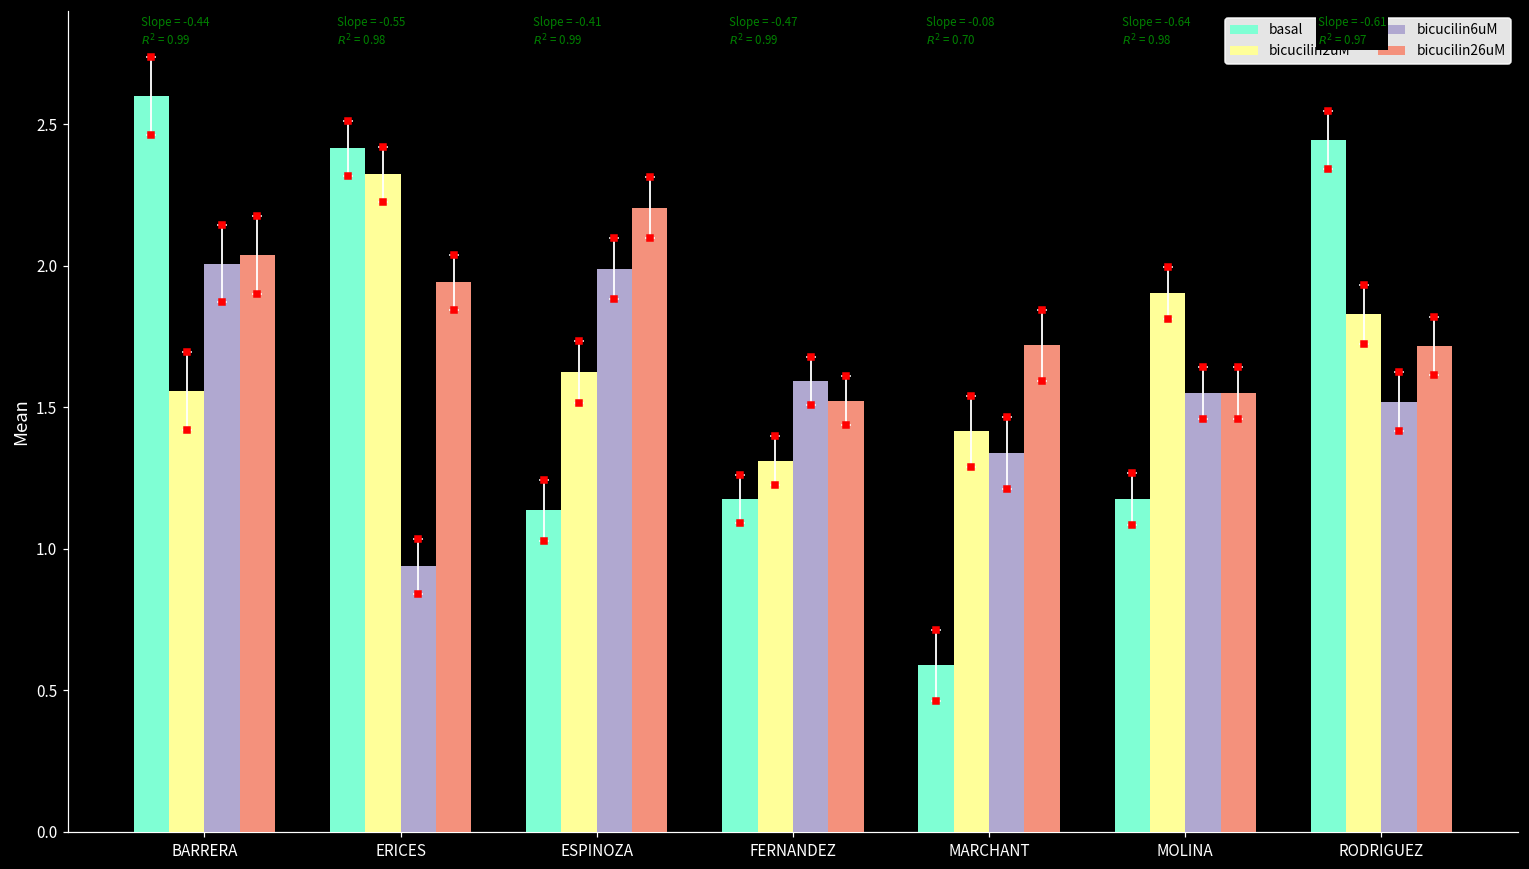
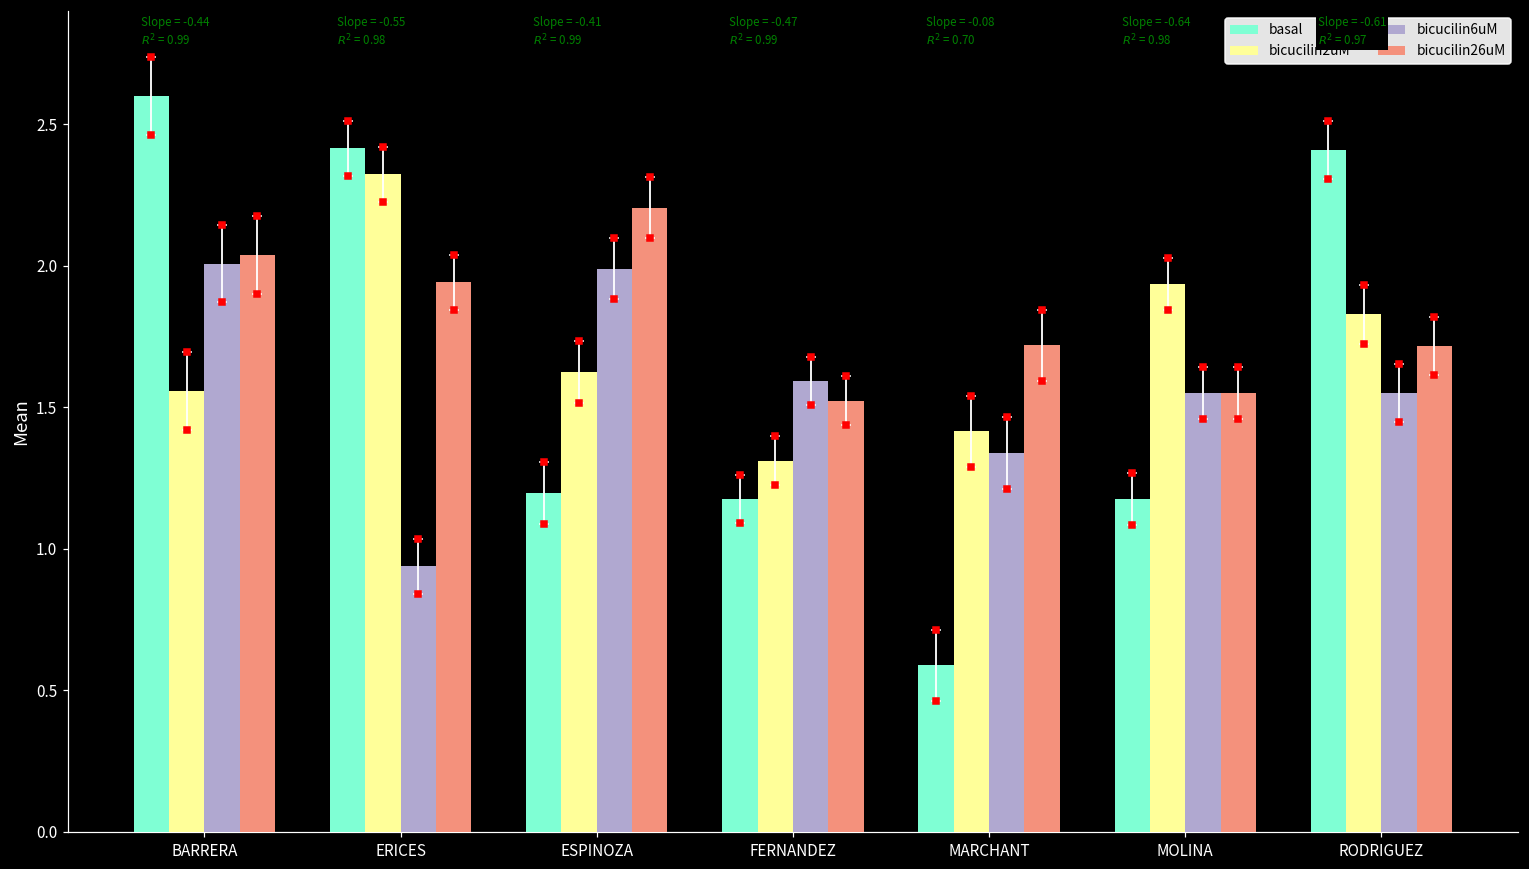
  {
    "basal": {
      "BARRERA": 2.60,
      "ERICES": 2.42,
-     "ESPINOZA": 1.14,
+     "ESPINOZA": 1.20,
      "FERNANDEZ": 1.18,
      "MARCHANT": 0.59,
      "MOLINA": 1.18,
-     "RODRIGUEZ": 2.44
+     "RODRIGUEZ": 2.41
    },
    "bicucilin2uM": {
      "BARRERA": 1.56,
      "ERICES": 2.32,
      "ESPINOZA": 1.63,
      "FERNANDEZ": 1.31,
      "MARCHANT": 1.42,
-     "MOLINA": 1.90,
+     "MOLINA": 1.94,
      "RODRIGUEZ": 1.83
    },
    "bicucilin6uM": {
      "BARRERA": 2.01,
      "ERICES": 0.94,
      "ESPINOZA": 1.99,
      "FERNANDEZ": 1.59,
      "MARCHANT": 1.34,
      "MOLINA": 1.55,
-     "RODRIGUEZ": 1.52
+     "RODRIGUEZ": 1.55
    },
    "bicucilin26uM": {
      "BARRERA": 2.04,
      "ERICES": 1.94,
      "ESPINOZA": 2.21,
      "FERNANDEZ": 1.52,
      "MARCHANT": 1.72,
      "MOLINA": 1.55,
      "RODRIGUEZ": 1.72
    }
  }
